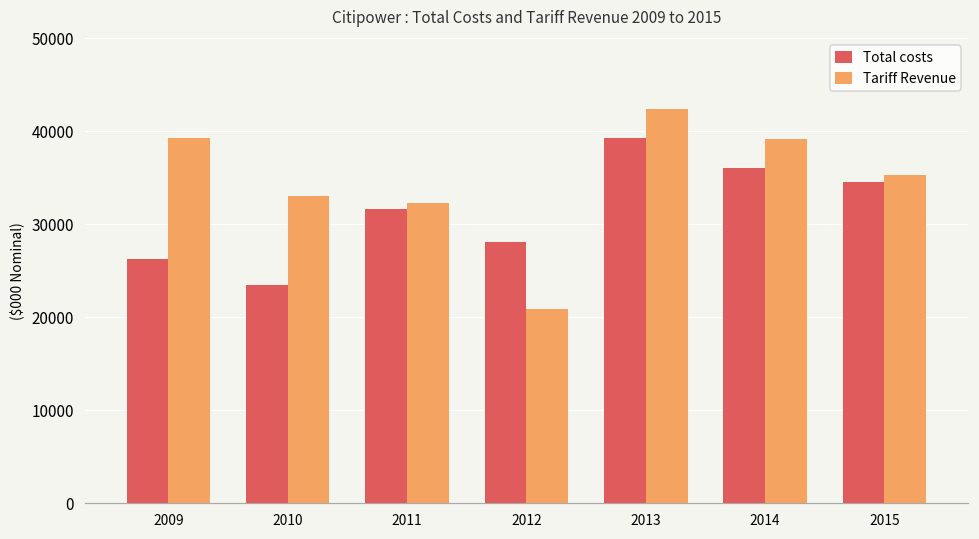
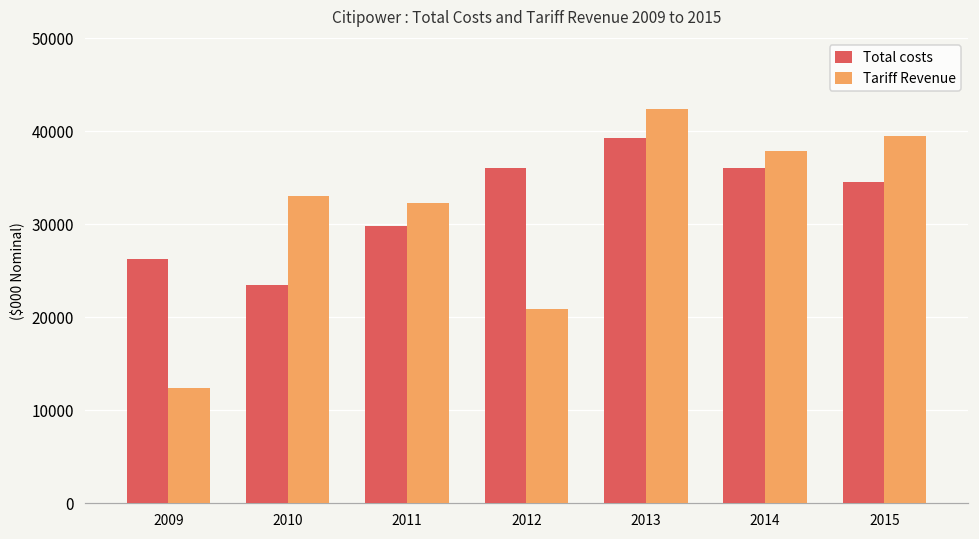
  {
    "Total costs": {
      "2009": 26000,
      "2010": 24000,
-     "2011": 32000,
-     "2012": 28000,
+     "2011": 30000,
+     "2012": 36000,
      "2013": 39000,
      "2014": 36000,
      "2015": 35000
    },
    "Tariff Revenue": {
-     "2009": 39000,
+     "2009": 12000,
      "2010": 33000,
      "2011": 32000,
      "2012": 21000,
      "2013": 42000,
-     "2014": 39000,
-     "2015": 35000
+     "2014": 38000,
+     "2015": 39000
    }
  }
